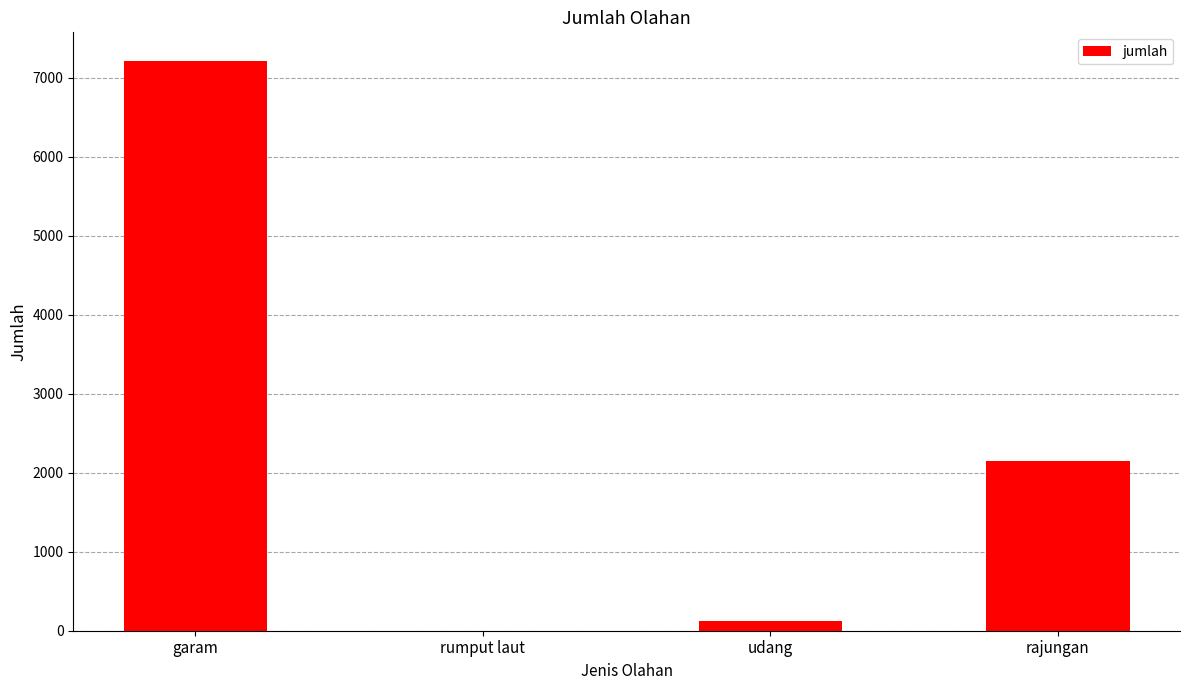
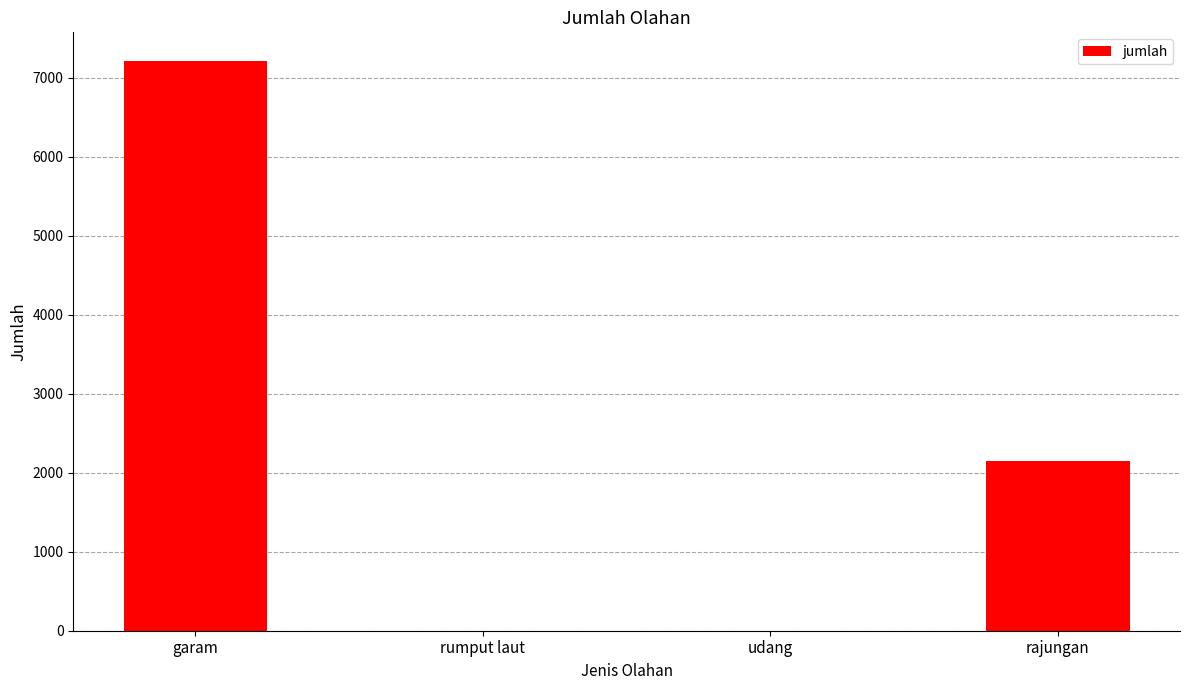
  {
    "garam": 7200,
    "rumput laut": 0,
-   "udang": 100,
+   "udang": 0,
    "rajungan": 2200
  }
